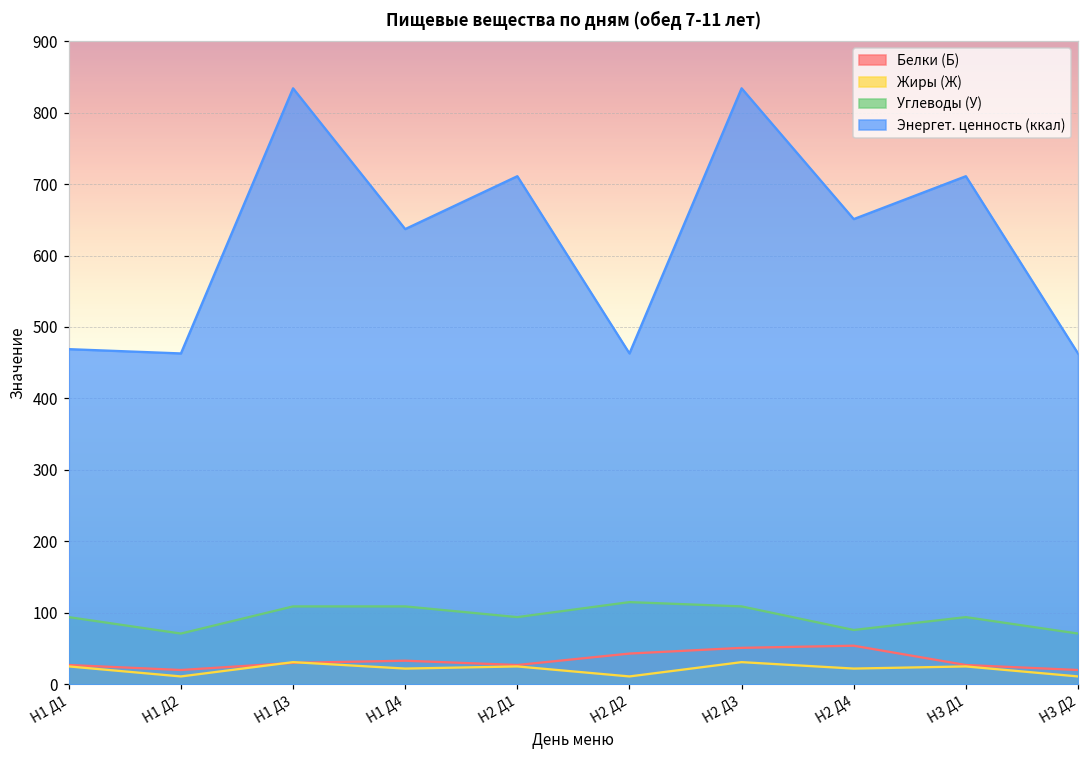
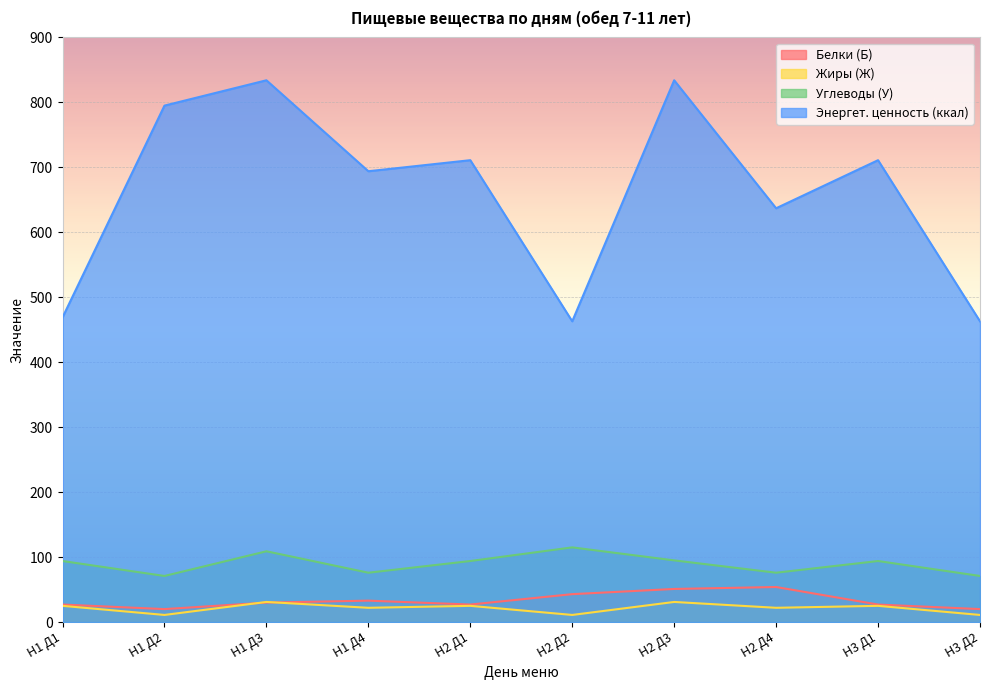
  {
    "Белки (Б)": {
      "Н1 Д2": 20,
      "Н1 Д4": 30,
      "Н2 Д2": 40,
      "Н2 Д3": 50,
      "Н2 Д4": 50,
      "Н3 Д2": 20
    },
    "Жиры (Ж)": {
      "Н1 Д2": 10,
      "Н1 Д4": 20,
      "Н2 Д2": 10,
      "Н2 Д3": 30,
      "Н2 Д4": 20,
      "Н3 Д2": 10
    },
    "Углеводы (У)": {
      "Н1 Д1": 90,
      "Н1 Д2": 70,
      "Н1 Д3": 110,
-     "Н1 Д4": 110,
+     "Н1 Д4": 80,
      "Н2 Д1": 90,
      "Н2 Д2": 120,
-     "Н2 Д3": 110,
+     "Н2 Д3": 100,
      "Н2 Д4": 80,
      "Н3 Д1": 90,
      "Н3 Д2": 70
    },
    "Энергет. ценность (ккал)": {
      "Н1 Д1": 470,
-     "Н1 Д2": 460,
+     "Н1 Д2": 800,
      "Н1 Д3": 830,
-     "Н1 Д4": 640,
+     "Н1 Д4": 690,
      "Н2 Д1": 710,
      "Н2 Д2": 460,
      "Н2 Д3": 830,
-     "Н2 Д4": 650,
+     "Н2 Д4": 640,
      "Н3 Д1": 710,
      "Н3 Д2": 460
    }
  }
